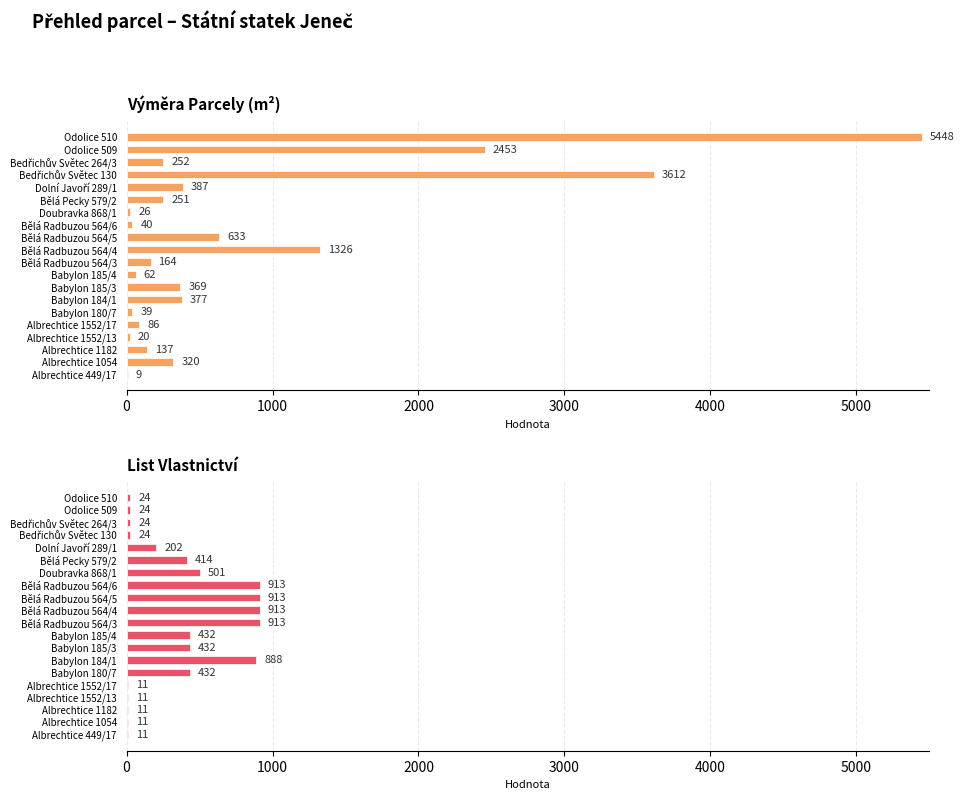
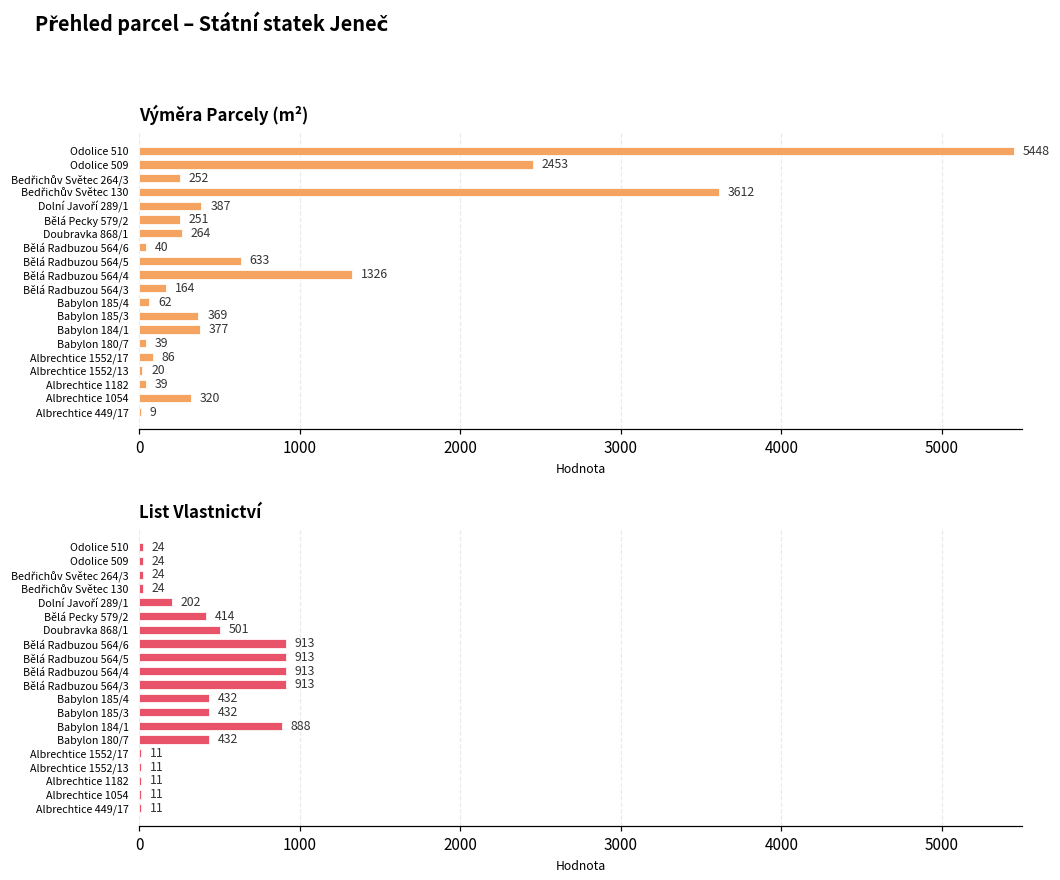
  {
    "Výměra Parcely (m²)": {
      "Odolice 510": 5448,
      "Odolice 509": 2453,
      "Bedřichův Světec 264/3": 252,
      "Bedřichův Světec 130": 3612,
      "Dolní Javoří 289/1": 387,
      "Bělá Pecky 579/2": 251,
-     "Doubravka 868/1": 26,
+     "Doubravka 868/1": 264,
      "Bělá Radbuzou 564/6": 40,
      "Bělá Radbuzou 564/5": 633,
      "Bělá Radbuzou 564/4": 1326,
      "Bělá Radbuzou 564/3": 164,
      "Babylon 185/4": 62,
      "Babylon 185/3": 369,
      "Babylon 184/1": 377,
      "Babylon 180/7": 39,
      "Albrechtice 1552/17": 86,
      "Albrechtice 1552/13": 20,
-     "Albrechtice 1182": 137,
+     "Albrechtice 1182": 39,
      "Albrechtice 1054": 320,
      "Albrechtice 449/17": 9
    },
    "List Vlastnictví": {
      "Odolice 510": 24,
      "Odolice 509": 24,
      "Bedřichův Světec 264/3": 24,
      "Bedřichův Světec 130": 24,
      "Dolní Javoří 289/1": 202,
      "Bělá Pecky 579/2": 414,
      "Doubravka 868/1": 501,
      "Bělá Radbuzou 564/6": 913,
      "Bělá Radbuzou 564/5": 913,
      "Bělá Radbuzou 564/4": 913,
      "Bělá Radbuzou 564/3": 913,
      "Babylon 185/4": 432,
      "Babylon 185/3": 432,
      "Babylon 184/1": 888,
      "Babylon 180/7": 432,
      "Albrechtice 1552/17": 11,
      "Albrechtice 1552/13": 11,
      "Albrechtice 1182": 11,
      "Albrechtice 1054": 11,
      "Albrechtice 449/17": 11
    }
  }
